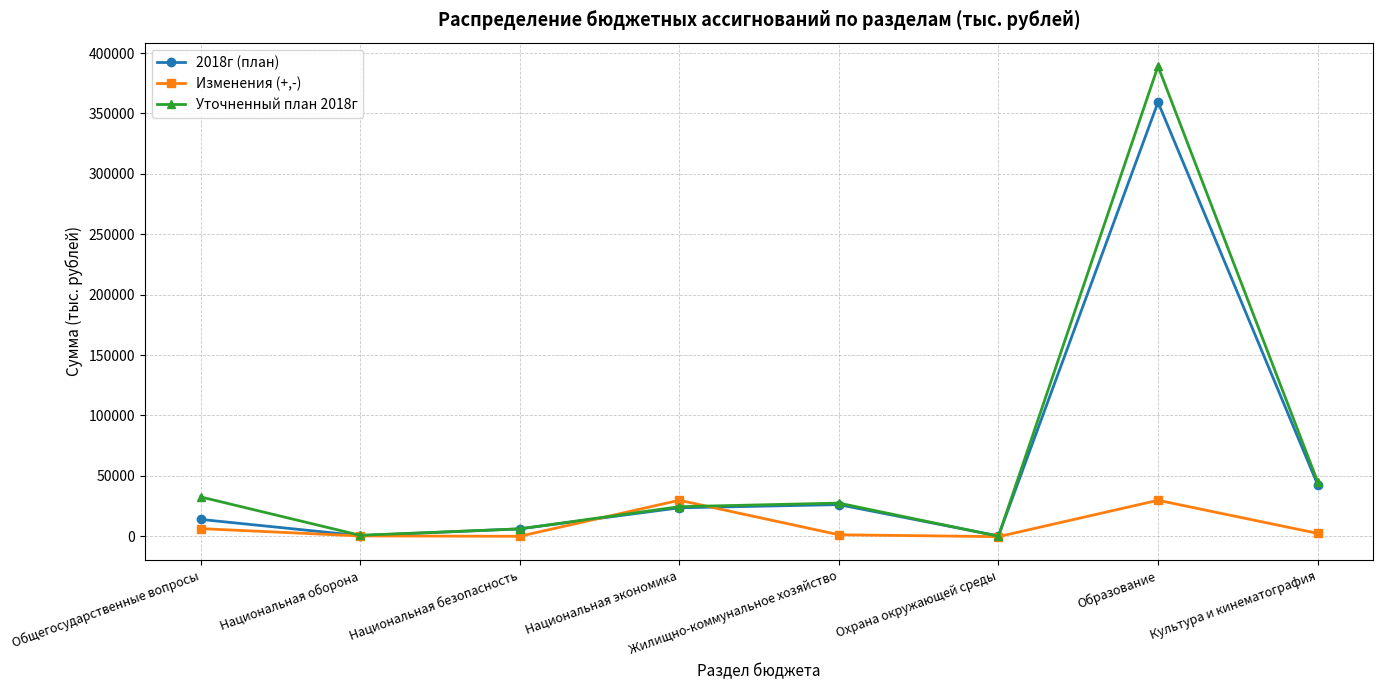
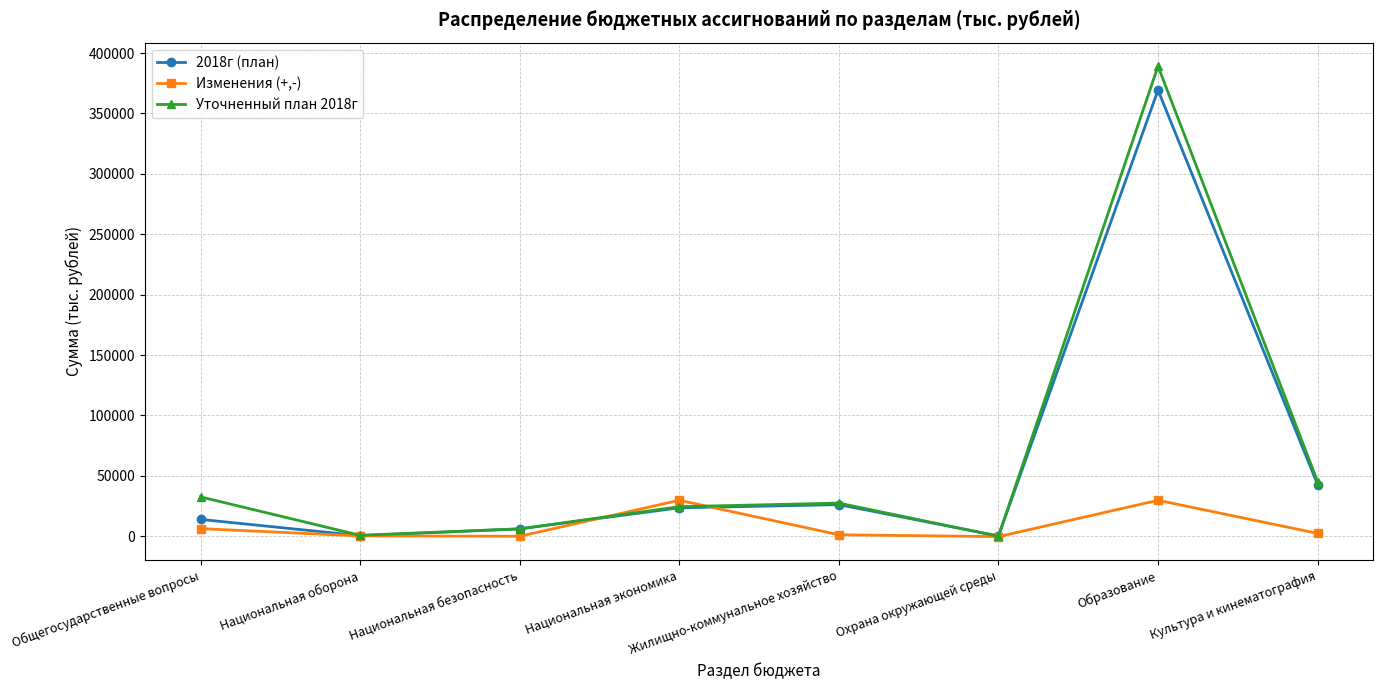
  {
    "2018г (план)": {
      "Общегосударственные вопросы": 14000,
-     "Образование": 359000,
+     "Образование": 369000,
      "Культура и кинематография": 43000
    },
    "Изменения (+,-)": {
      "Общегосударственные вопросы": 6000,
      "Национальная безопасность": 0,
      "Национальная экономика": 30000,
      "Жилищно-коммунальное хозяйство": 1000,
      "Образование": 30000,
      "Культура и кинематография": 2000
    },
    "Уточненный план 2018г": {
      "Общегосударственные вопросы": 33000,
      "Образование": 389000,
      "Культура и кинематография": 45000
    }
  }
